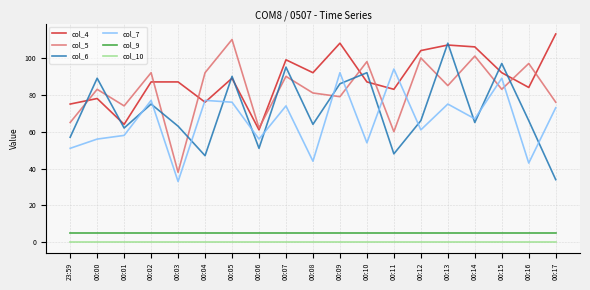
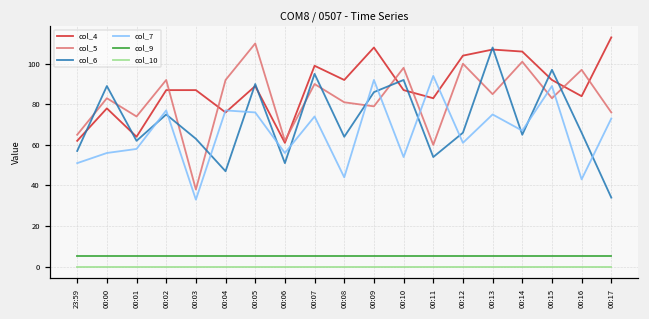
  {
    "col_4": {
-     "23:59": 75,
+     "23:59": 62,
      "00:00": 78,
      "00:01": 64,
      "00:02": 87,
      "00:03": 87,
      "00:07": 99,
      "00:08": 92,
      "00:09": 108,
      "00:10": 87,
      "00:11": 83,
      "00:12": 104,
      "00:14": 106,
      "00:15": 92,
      "00:16": 84,
      "00:17": 113
    },
    "col_5": {
      "23:59": 65,
      "00:00": 83,
      "00:01": 74,
      "00:02": 92,
      "00:03": 38,
      "00:04": 92,
      "00:05": 110,
      "00:07": 90,
      "00:08": 81,
      "00:09": 79,
      "00:10": 98,
      "00:11": 60,
      "00:12": 100,
      "00:13": 85,
      "00:14": 101,
      "00:15": 83,
      "00:16": 97,
      "00:17": 76
    },
    "col_6": {
      "23:59": 57,
      "00:00": 89,
      "00:01": 62,
      "00:02": 75,
      "00:03": 63,
      "00:04": 47,
      "00:06": 51,
      "00:07": 95,
      "00:08": 64,
      "00:09": 86,
      "00:10": 92,
-     "00:11": 48,
+     "00:11": 54,
      "00:12": 66,
      "00:14": 65,
      "00:15": 97,
      "00:16": 66,
      "00:17": 34
    },
    "col_7": {
      "23:59": 51,
      "00:00": 56,
      "00:01": 58,
      "00:02": 77,
      "00:03": 33,
      "00:05": 76,
      "00:06": 56,
      "00:07": 74,
      "00:08": 44,
      "00:09": 92,
      "00:10": 54,
      "00:11": 94,
      "00:12": 61,
      "00:13": 75,
      "00:14": 67,
      "00:15": 89,
      "00:16": 43,
      "00:17": 73
    },
    "col_9": {
      "23:59": 5,
      "00:00": 5,
      "00:01": 5,
      "00:02": 5,
      "00:03": 5,
      "00:04": 5,
      "00:05": 5,
      "00:06": 5,
      "00:07": 5,
      "00:08": 5,
      "00:09": 5,
      "00:10": 5,
      "00:11": 5,
      "00:12": 5,
      "00:13": 5,
      "00:14": 5,
      "00:15": 5,
      "00:16": 5,
      "00:17": 5
    },
    "col_10": {
      "23:59": 0,
      "00:00": 0,
      "00:01": 0,
      "00:02": 0,
      "00:03": 0,
      "00:04": 0,
      "00:05": 0,
      "00:06": 0,
      "00:07": 0,
      "00:08": 0,
      "00:09": 0,
      "00:10": 0,
      "00:11": 0,
      "00:12": 0,
      "00:13": 0,
      "00:14": 0,
      "00:15": 0,
      "00:16": 0,
      "00:17": 0
    }
  }
